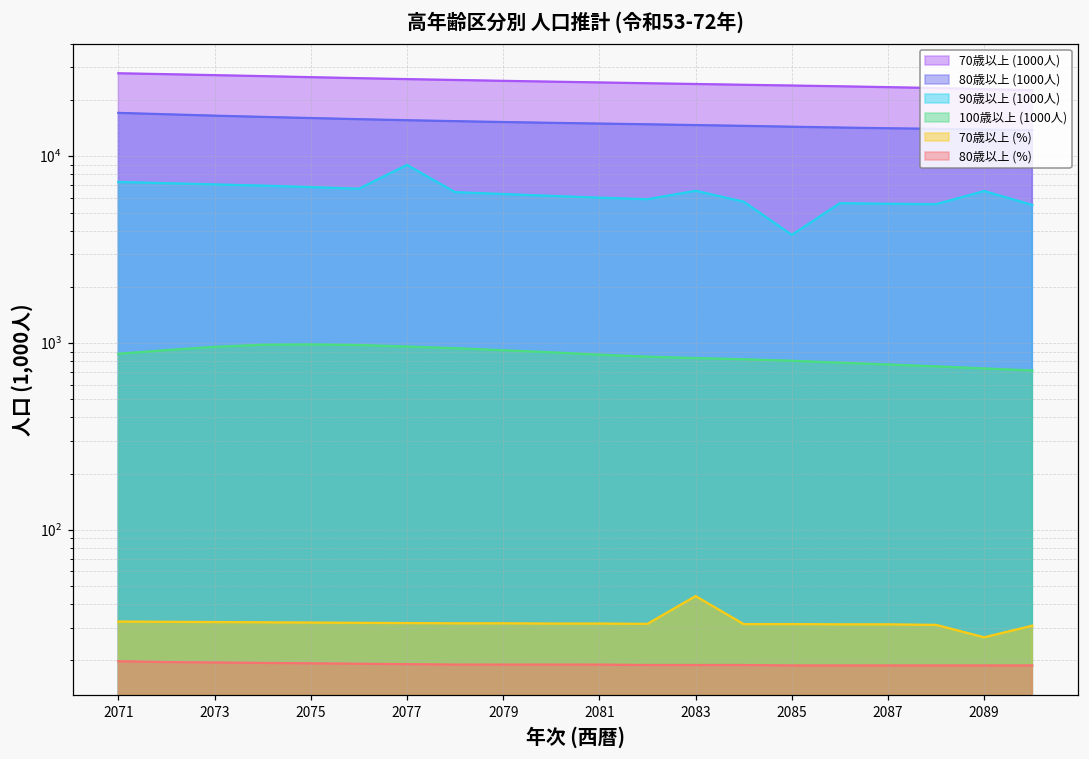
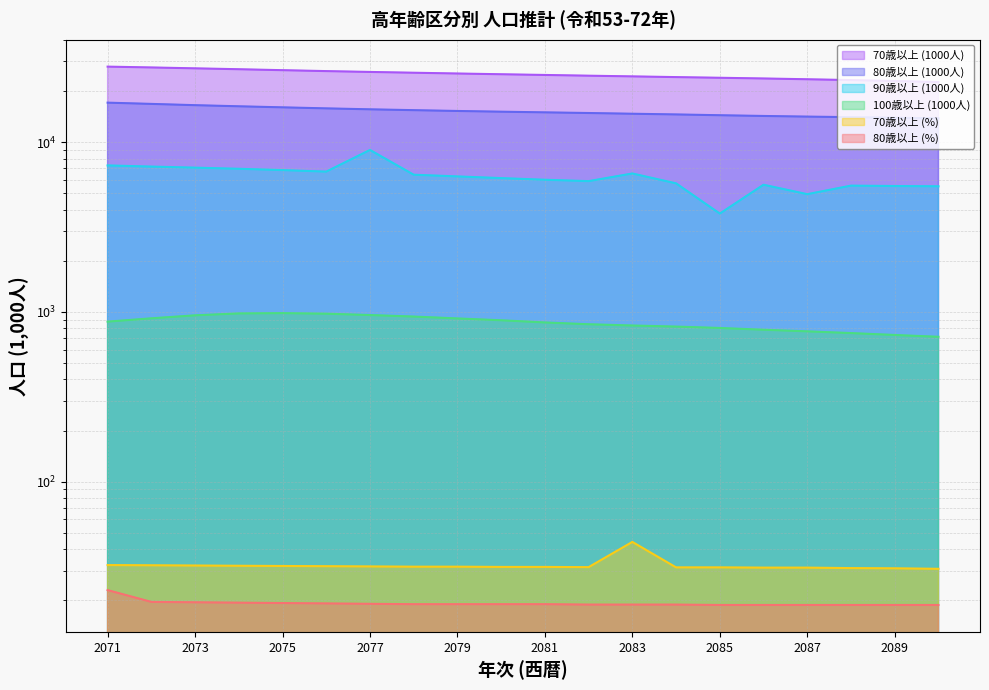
  {
    "90歳以上 (1000人)": {
      "2071": 7300,
      "2073": 7100,
      "2075": 6800,
      "2077": 9000,
      "2079": 6300,
      "2081": 6000,
      "2083": 6500,
      "2085": 3800,
-     "2087": 5600,
-     "2089": 6500
+     "2087": 4900,
+     "2089": 5500
    },
    "100歳以上 (1000人)": {
      "2071": 900,
      "2073": 1000,
      "2075": 1000,
      "2077": 1000,
      "2079": 900,
      "2081": 900,
      "2083": 800,
      "2085": 800,
      "2087": 800,
      "2089": 730
    },
    "70歳以上 (%)": {
      "2071": 32,
      "2073": 32,
      "2075": 32,
      "2077": 32,
      "2079": 32,
      "2081": 32,
      "2083": 44,
      "2085": 31,
      "2087": 31,
-     "2089": 27
+     "2089": 31
    },
    "80歳以上 (%)": {
-     "2071": 20,
+     "2071": 23,
      "2073": 20,
      "2075": 19,
      "2077": 19,
      "2079": 19,
      "2081": 19,
      "2083": 19,
      "2085": 19,
      "2087": 19,
      "2089": 19
    }
  }
